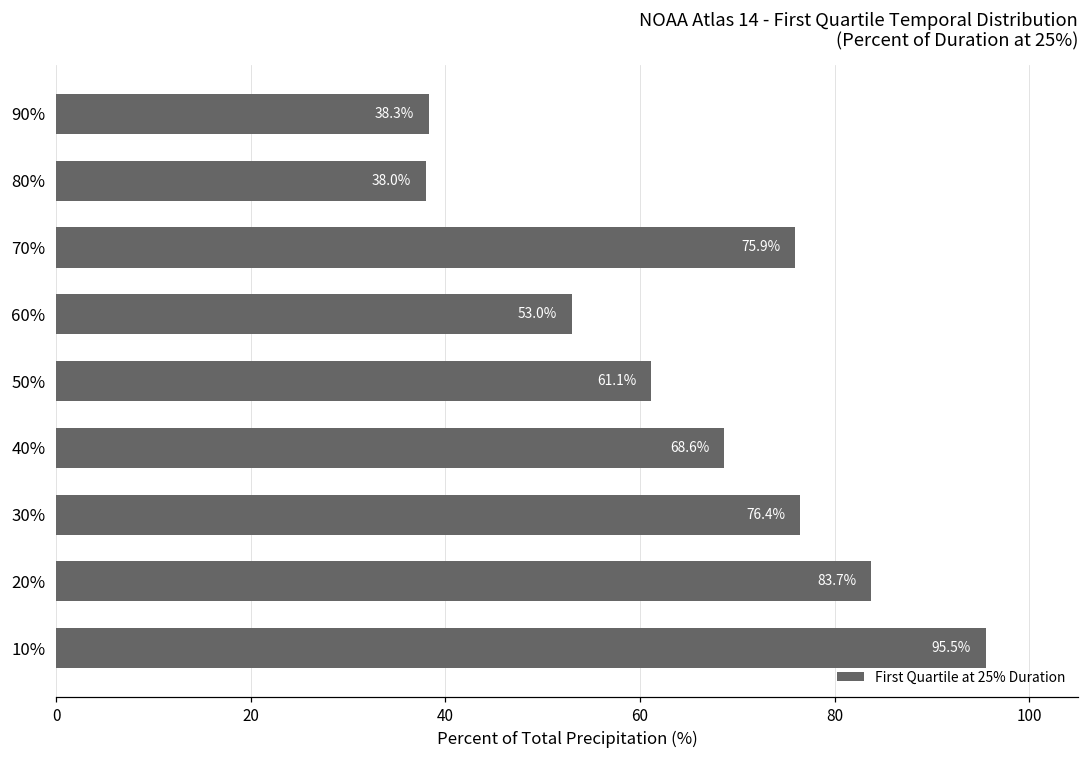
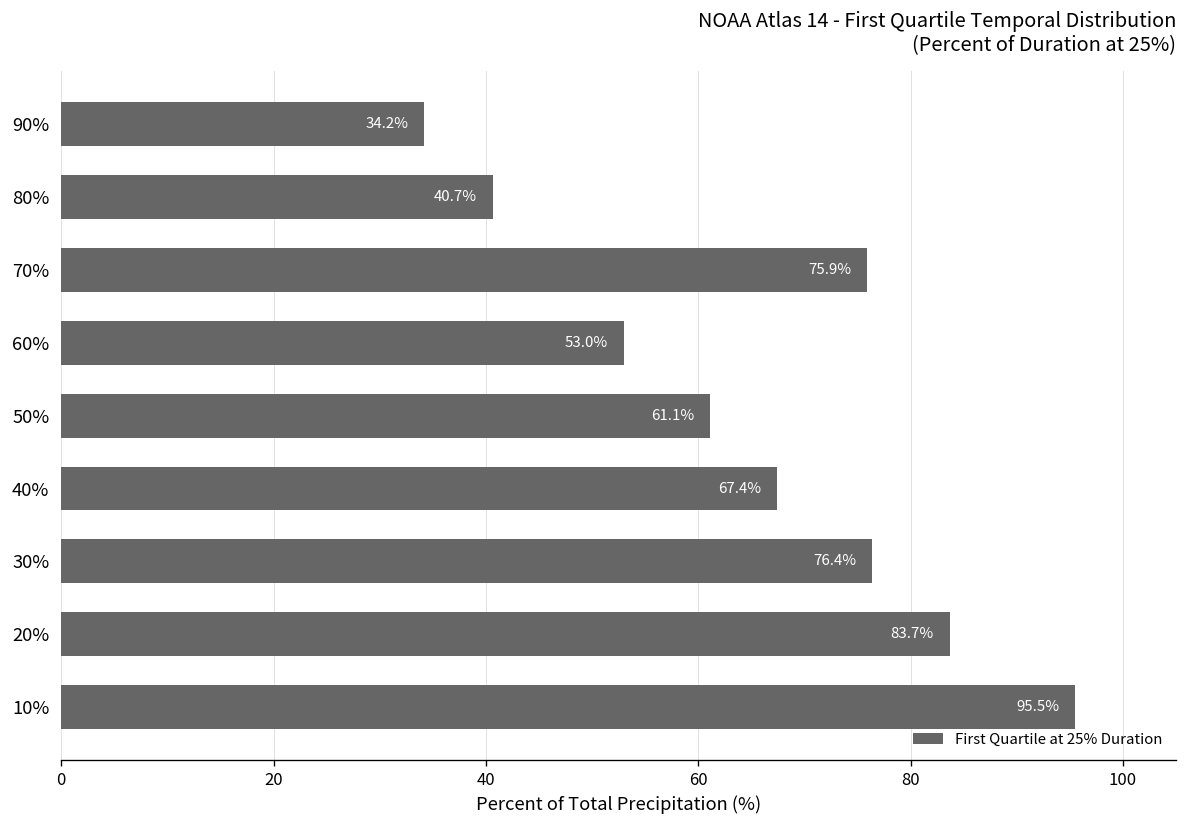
  {
-   "90%": "38.3%",
-   "80%": "38.0%",
+   "90%": "34.2%",
+   "80%": "40.7%",
    "70%": "75.9%",
    "60%": "53.0%",
    "50%": "61.1%",
-   "40%": "68.6%",
+   "40%": "67.4%",
    "30%": "76.4%",
    "20%": "83.7%",
    "10%": "95.5%"
  }
